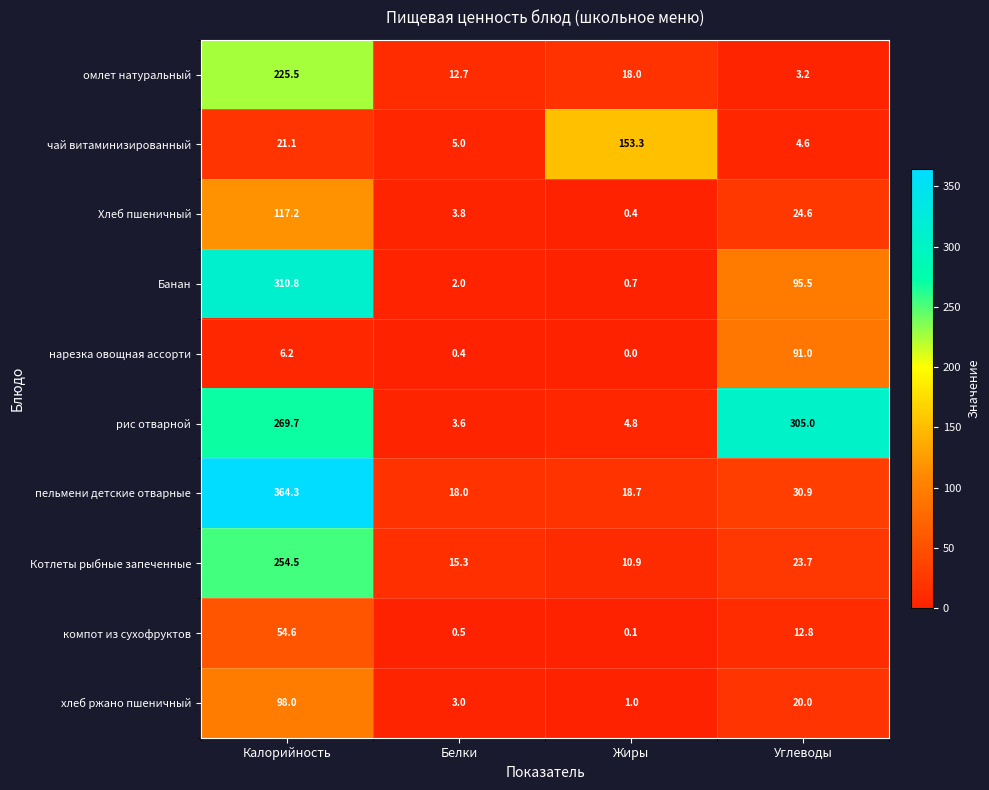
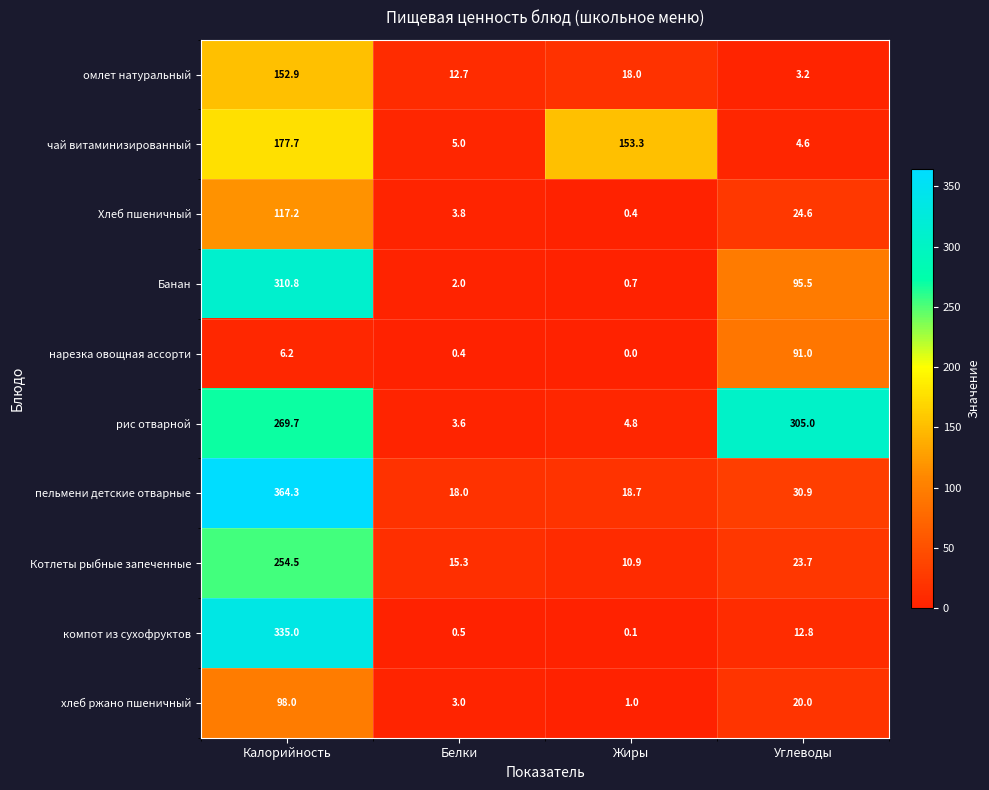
  {
    "омлет натуральный": {
-     "Калорийность": 225.5,
+     "Калорийность": 152.9,
      "Белки": 12.7,
      "Жиры": 18.0,
      "Углеводы": 3.2
    },
    "чай витаминизированный": {
-     "Калорийность": 21.1,
+     "Калорийность": 177.7,
      "Белки": 5.0,
      "Жиры": 153.3,
      "Углеводы": 4.6
    },
    "Хлеб пшеничный": {
      "Калорийность": 117.2,
      "Белки": 3.8,
      "Жиры": 0.4,
      "Углеводы": 24.6
    },
    "Банан": {
      "Калорийность": 310.8,
      "Белки": 2.0,
      "Жиры": 0.7,
      "Углеводы": 95.5
    },
    "нарезка овощная ассорти": {
      "Калорийность": 6.2,
      "Белки": 0.4,
      "Жиры": 0.0,
      "Углеводы": 91.0
    },
    "рис отварной": {
      "Калорийность": 269.7,
      "Белки": 3.6,
      "Жиры": 4.8,
      "Углеводы": 305.0
    },
    "пельмени детские отварные": {
      "Калорийность": 364.3,
      "Белки": 18.0,
      "Жиры": 18.7,
      "Углеводы": 30.9
    },
    "Котлеты рыбные запеченные": {
      "Калорийность": 254.5,
      "Белки": 15.3,
      "Жиры": 10.9,
      "Углеводы": 23.7
    },
    "компот из сухофруктов": {
-     "Калорийность": 54.6,
+     "Калорийность": 335.0,
      "Белки": 0.5,
      "Жиры": 0.1,
      "Углеводы": 12.8
    },
    "хлеб ржано пшеничный": {
      "Калорийность": 98.0,
      "Белки": 3.0,
      "Жиры": 1.0,
      "Углеводы": 20.0
    }
  }
